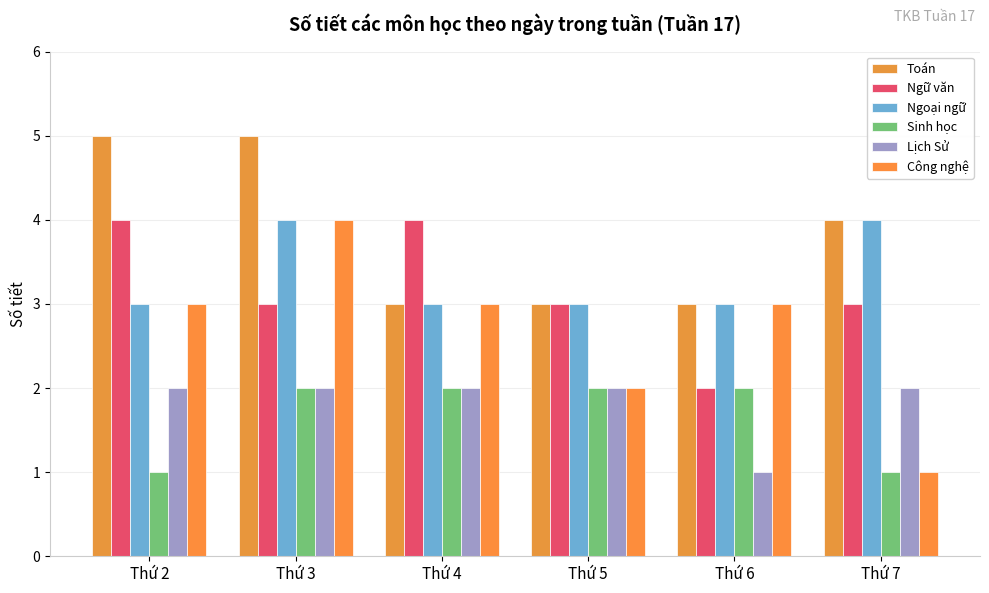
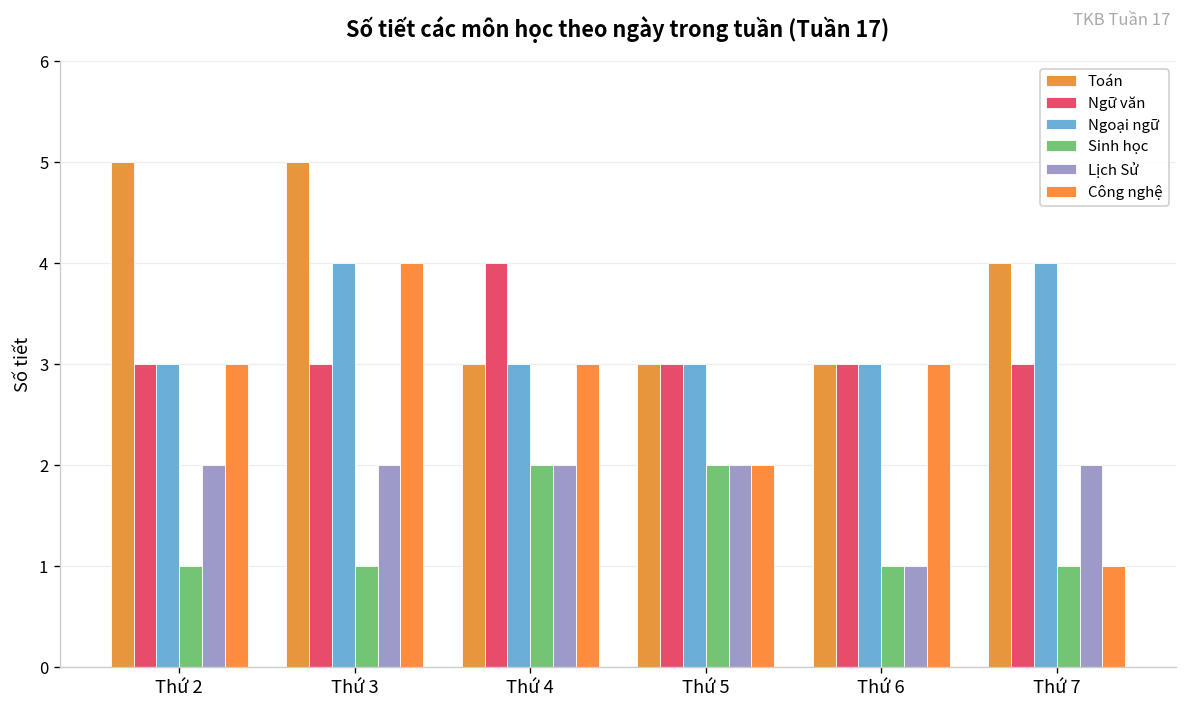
  {
    "Ngữ văn": {
-     "Thứ 2": 4,
+     "Thứ 2": 3,
      "Thứ 3": 3,
      "Thứ 4": 4,
      "Thứ 5": 3,
-     "Thứ 6": 2,
+     "Thứ 6": 3,
      "Thứ 7": 3
    },
    "Sinh học": {
      "Thứ 2": 1,
-     "Thứ 3": 2,
+     "Thứ 3": 1,
      "Thứ 4": 2,
      "Thứ 5": 2,
-     "Thứ 6": 2,
+     "Thứ 6": 1,
      "Thứ 7": 1
    }
  }
